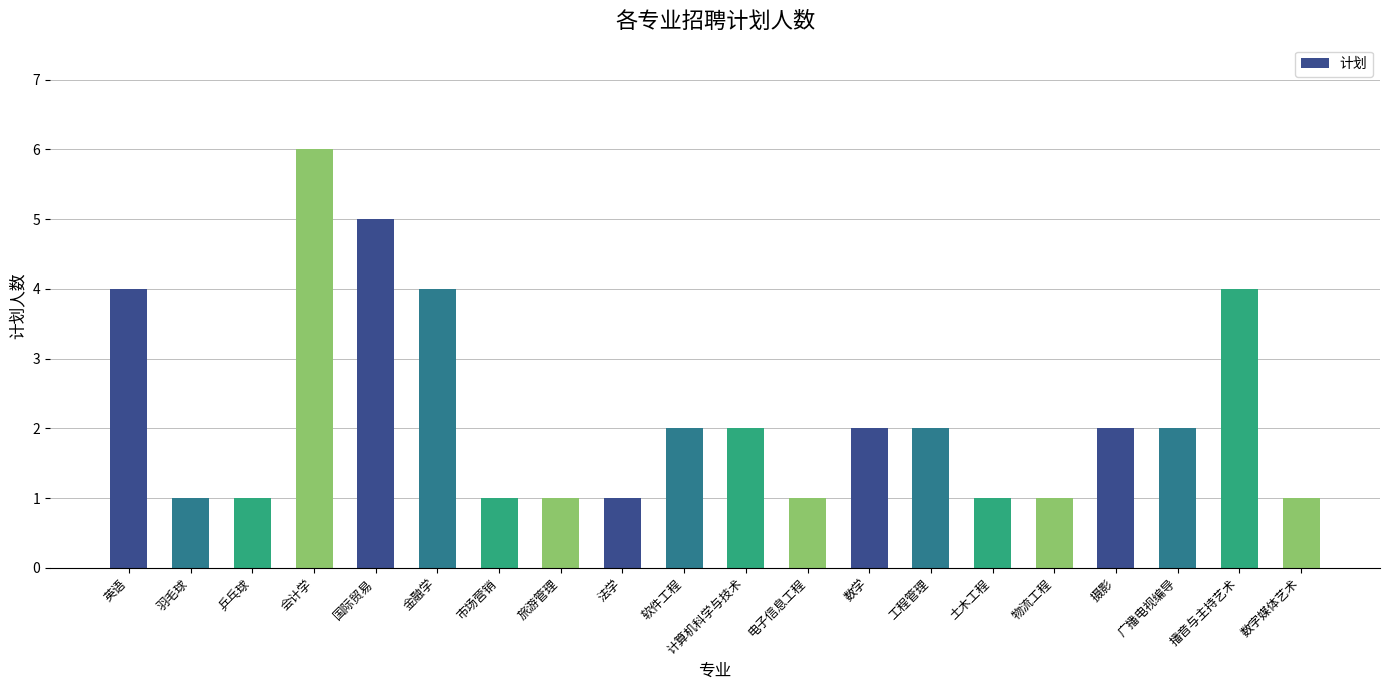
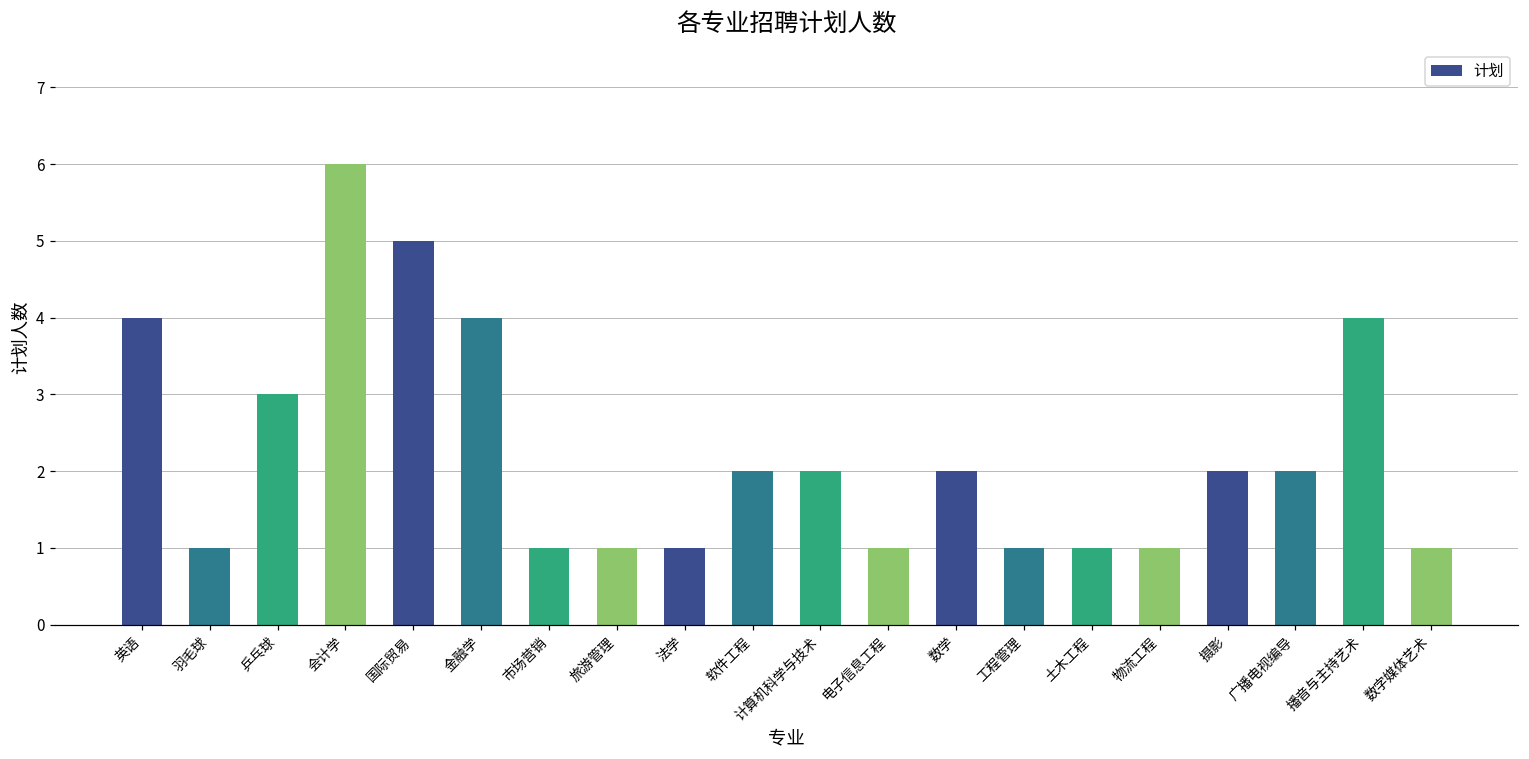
  {
    "英语": 4,
    "羽毛球": 1,
-   "乒乓球": 1,
+   "乒乓球": 3,
    "会计学": 6,
    "国际贸易": 5,
    "金融学": 4,
    "市场营销": 1,
    "旅游管理": 1,
    "法学": 1,
    "软件工程": 2,
    "计算机科学与技术": 2,
    "电子信息工程": 1,
    "数学": 2,
-   "工程管理": 2,
+   "工程管理": 1,
    "土木工程": 1,
    "物流工程": 1,
    "摄影": 2,
    "广播电视编导": 2,
    "播音与主持艺术": 4,
    "数字媒体艺术": 1
  }
